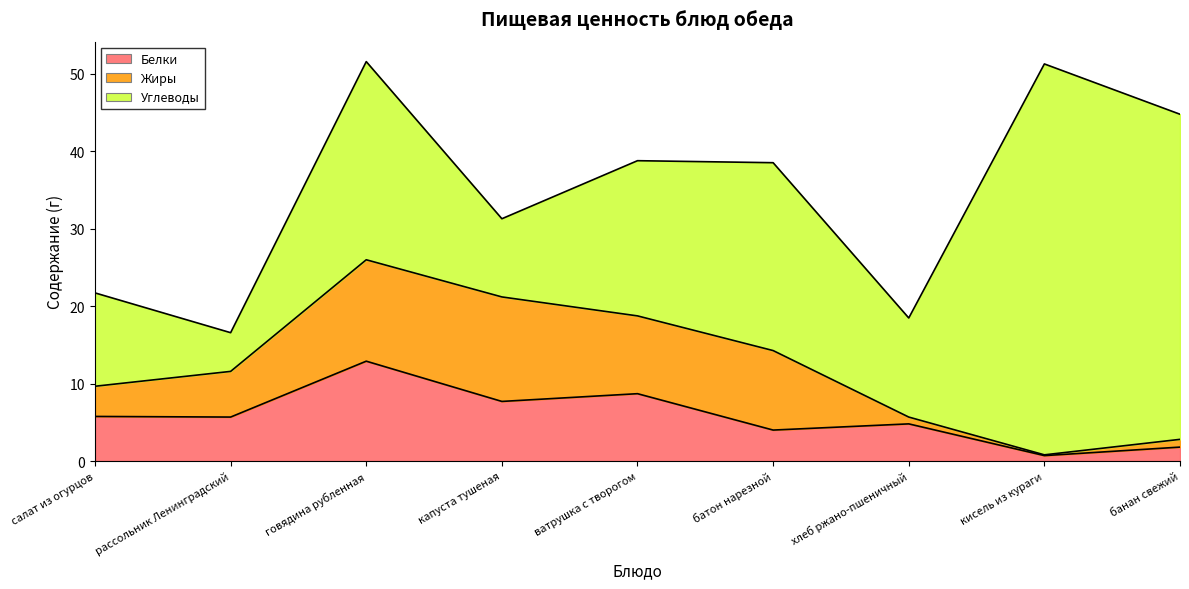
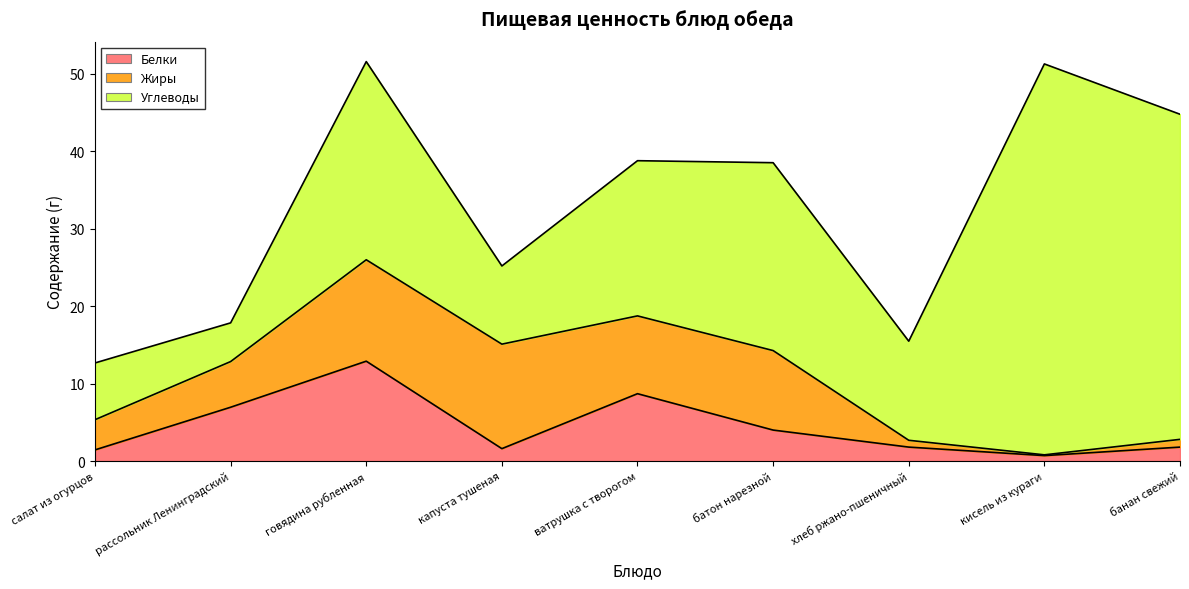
  {
    "Белки": {
-     "салат из огурцов": 6,
-     "рассольник Ленинградский": 6,
+     "салат из огурцов": 1,
+     "рассольник Ленинградский": 7,
      "говядина рубленная": 13,
-     "капуста тушеная": 8,
+     "капуста тушеная": 2,
      "ватрушка с творогом": 9,
      "батон нарезной": 4,
-     "хлеб ржано-пшеничный": 5,
+     "хлеб ржано-пшеничный": 2,
      "банан свежий": 2
    },
    "Жиры": {
      "салат из огурцов": 4,
      "рассольник Ленинградский": 6,
      "говядина рубленная": 13,
      "капуста тушеная": 14,
      "ватрушка с творогом": 10,
      "батон нарезной": 10,
      "хлеб ржано-пшеничный": 1,
      "банан свежий": 1
    },
    "Углеводы": {
-     "салат из огурцов": 12,
+     "салат из огурцов": 7,
      "рассольник Ленинградский": 5,
      "говядина рубленная": 26,
      "капуста тушеная": 10,
      "ватрушка с творогом": 20,
      "батон нарезной": 24,
      "хлеб ржано-пшеничный": 13,
      "кисель из кураги": 51,
      "банан свежий": 42
    }
  }
